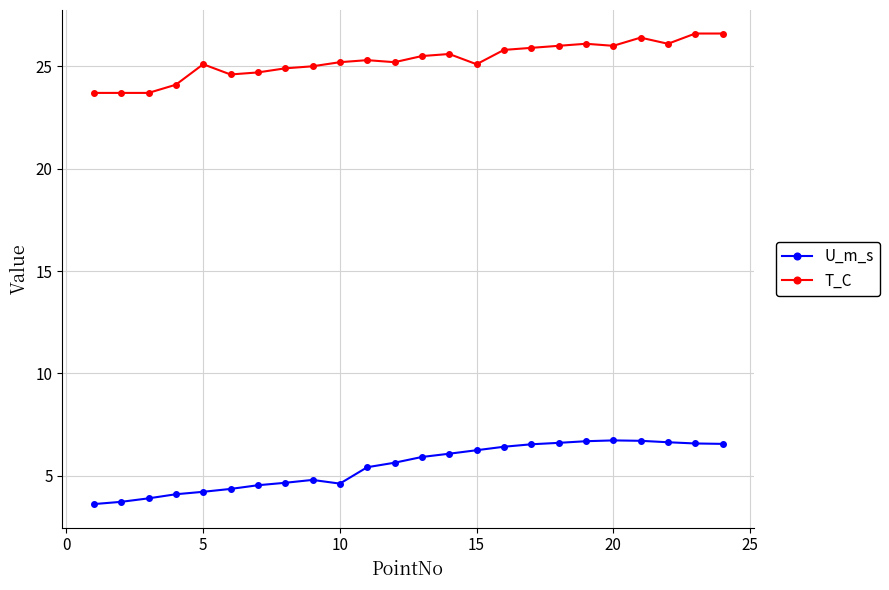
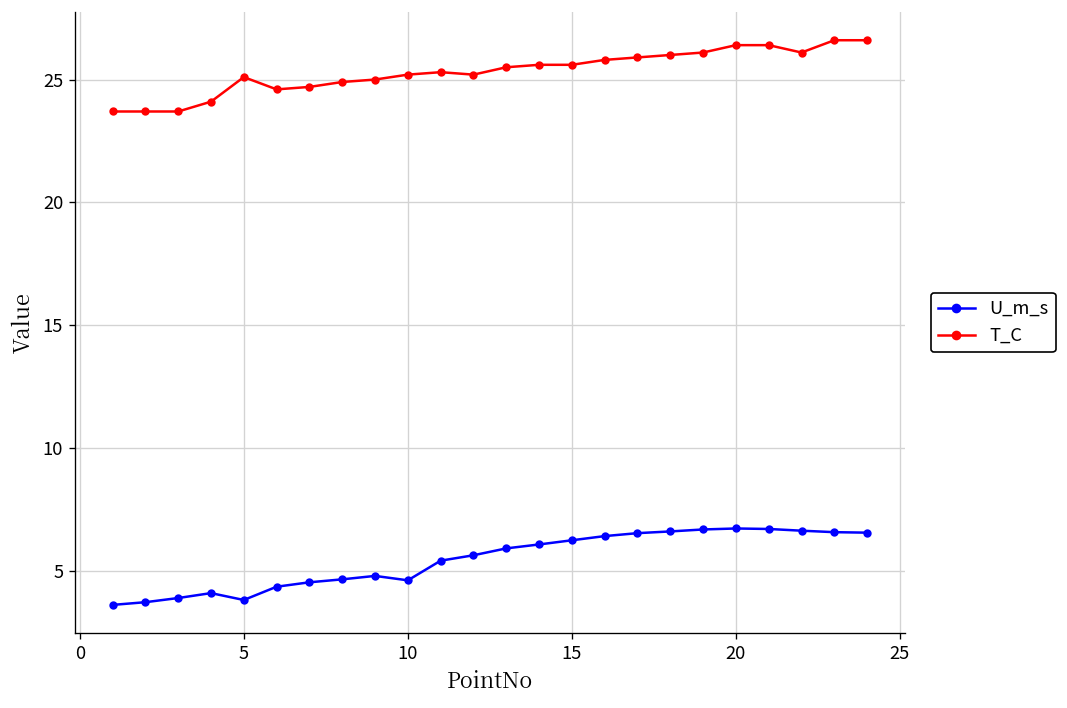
  {
    "U_m_s": {
-     "5": 4.2,
+     "5": 3.8,
      "10": 4.6,
      "15": 6.3,
      "20": 6.7
    },
    "T_C": {
      "5": 25.1,
      "10": 25.2,
-     "15": 25.1,
-     "20": 26.0
+     "15": 25.6,
+     "20": 26.4
    }
  }
